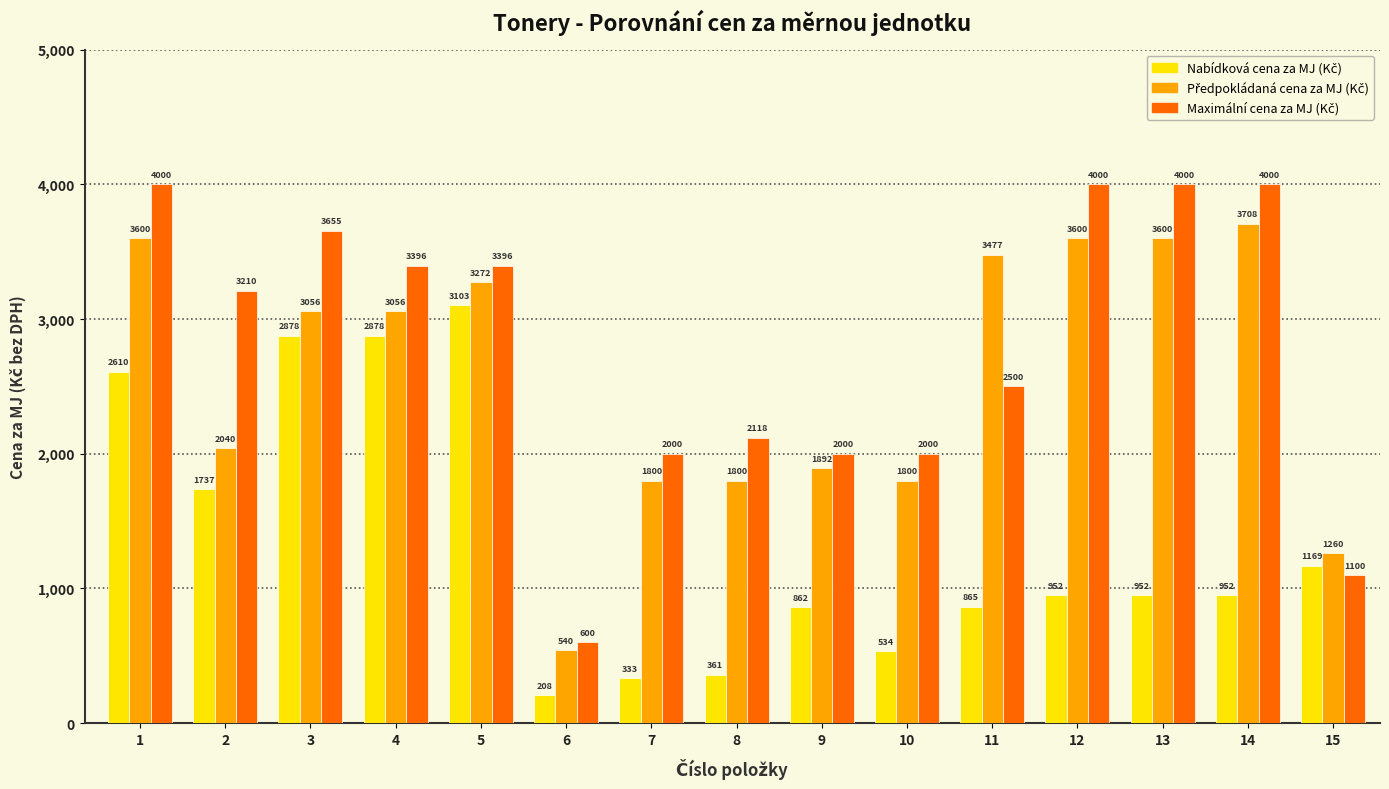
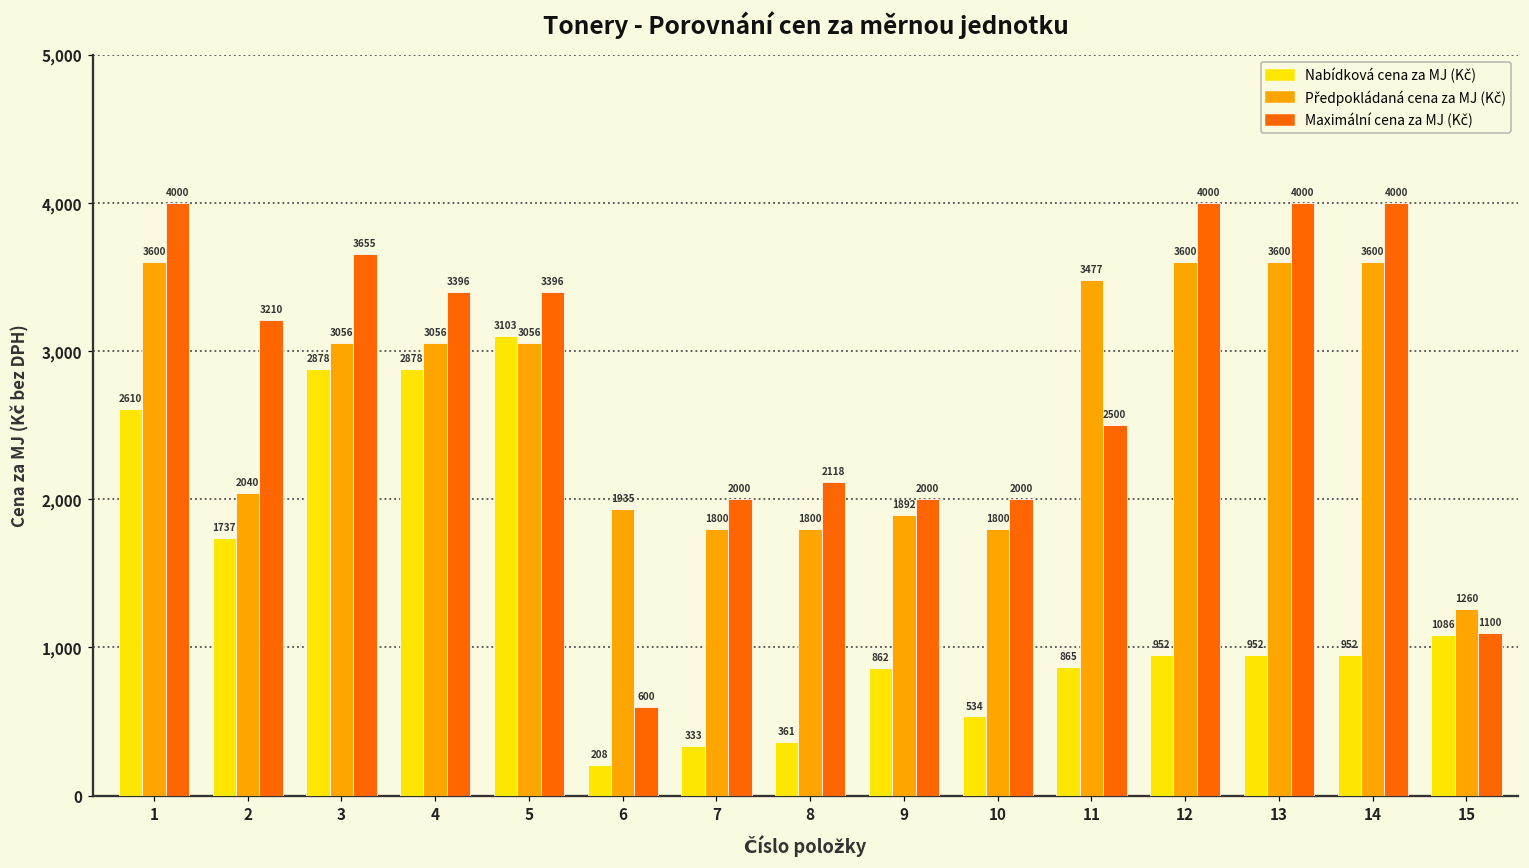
  {
    "Nabídková cena za MJ (Kč)": {
      "1": 2610,
      "2": 1737,
      "3": 2878,
      "4": 2878,
      "5": 3103,
      "6": 208,
      "7": 333,
      "8": 361,
      "9": 862,
      "10": 534,
      "11": 865,
      "12": 952,
      "13": 952,
      "14": 952,
-     "15": 1169
+     "15": 1086
    },
    "Předpokládaná cena za MJ (Kč)": {
      "1": 3600,
      "2": 2040,
      "3": 3056,
      "4": 3056,
-     "5": 3272,
-     "6": 540,
+     "5": 3056,
+     "6": 1935,
      "7": 1800,
      "8": 1800,
      "9": 1892,
      "10": 1800,
      "11": 3477,
      "12": 3600,
      "13": 3600,
-     "14": 3708,
+     "14": 3600,
      "15": 1260
    },
    "Maximální cena za MJ (Kč)": {
      "1": 4000,
      "2": 3210,
      "3": 3655,
      "4": 3396,
      "5": 3396,
      "6": 600,
      "7": 2000,
      "8": 2118,
      "9": 2000,
      "10": 2000,
      "11": 2500,
      "12": 4000,
      "13": 4000,
      "14": 4000,
      "15": 1100
    }
  }
